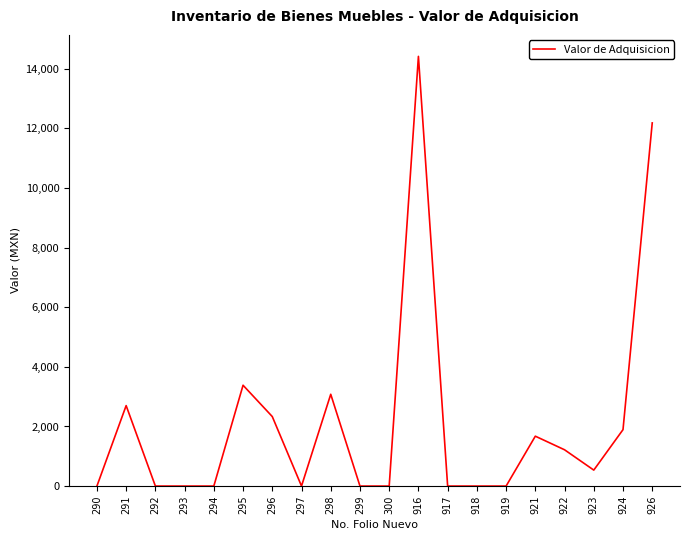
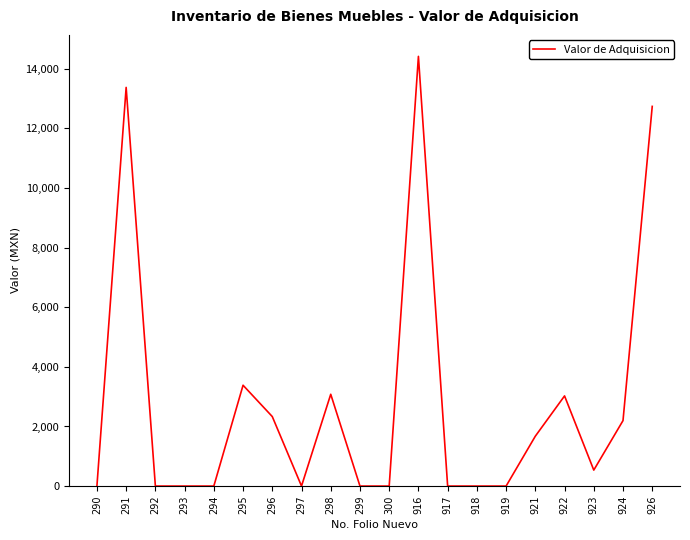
  {
    "290": "0",
-   "291": "2,700",
+   "291": "13,400",
    "292": "0",
    "293": "0",
    "294": "0",
    "295": "3,400",
    "296": "2,300",
    "297": "0",
    "298": "3,100",
    "299": "0",
    "300": "0",
    "916": "14,400",
    "917": "0",
    "918": "0",
    "919": "0",
    "921": "1,700",
-   "922": "1,200",
+   "922": "3,000",
    "923": "500",
-   "924": "1,900",
-   "926": "12,200"
+   "924": "2,200",
+   "926": "12,700"
  }
